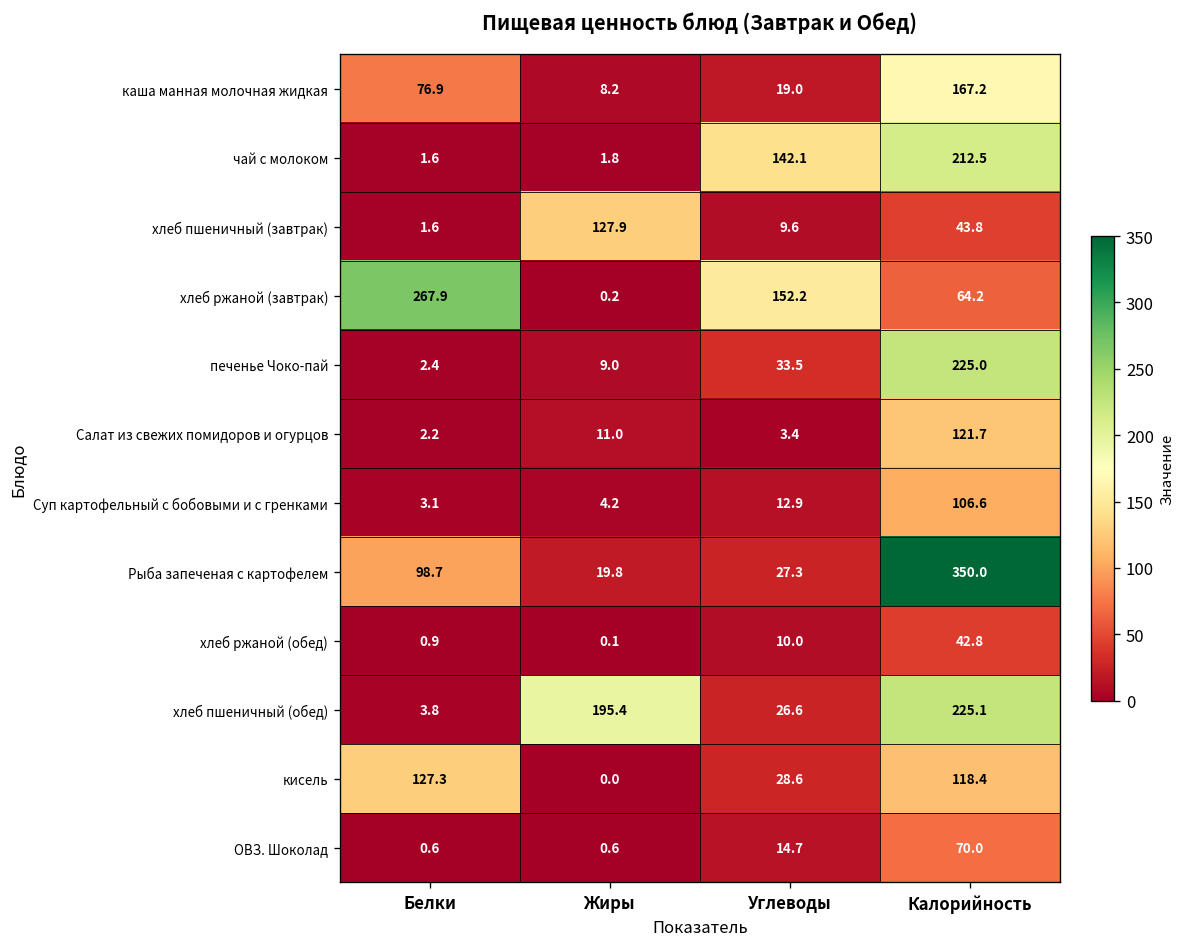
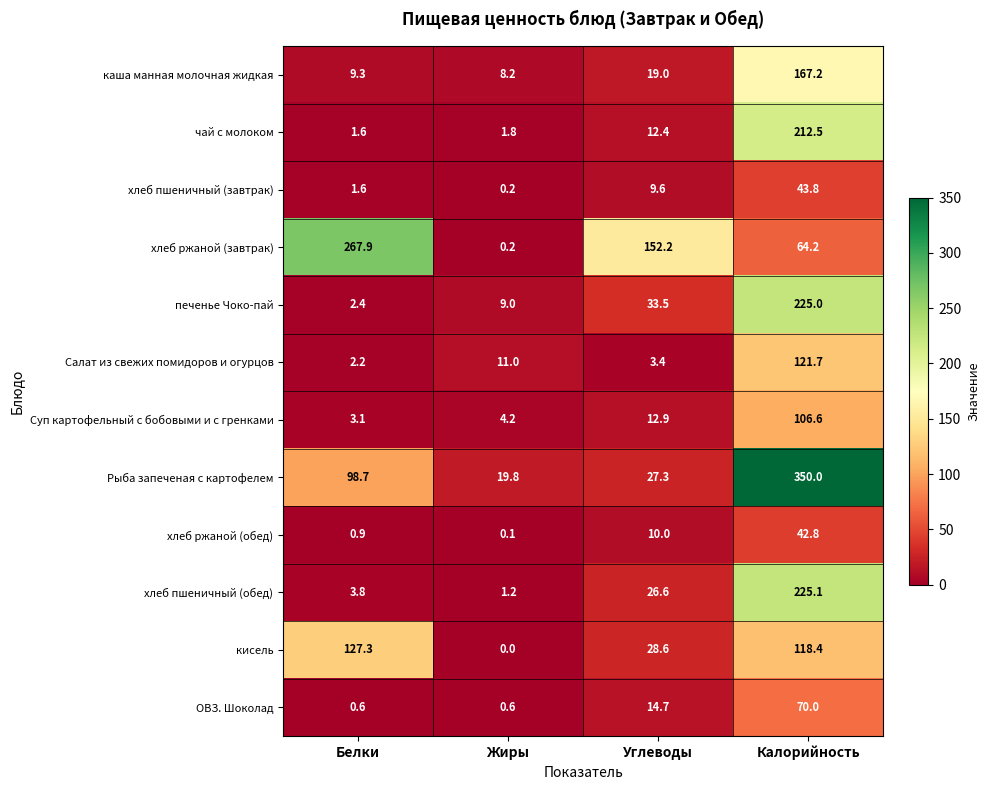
  {
    "каша манная молочная жидкая": {
-     "Белки": 76.9,
+     "Белки": 9.3,
      "Жиры": 8.2,
      "Углеводы": 19.0,
      "Калорийность": 167.2
    },
    "чай с молоком": {
      "Белки": 1.6,
      "Жиры": 1.8,
-     "Углеводы": 142.1,
+     "Углеводы": 12.4,
      "Калорийность": 212.5
    },
    "хлеб пшеничный (завтрак)": {
      "Белки": 1.6,
-     "Жиры": 127.9,
+     "Жиры": 0.2,
      "Углеводы": 9.6,
      "Калорийность": 43.8
    },
    "хлеб ржаной (завтрак)": {
      "Белки": 267.9,
      "Жиры": 0.2,
      "Углеводы": 152.2,
      "Калорийность": 64.2
    },
    "печенье Чоко-пай": {
      "Белки": 2.4,
      "Жиры": 9.0,
      "Углеводы": 33.5,
      "Калорийность": 225.0
    },
    "Салат из свежих помидоров и огурцов": {
      "Белки": 2.2,
      "Жиры": 11.0,
      "Углеводы": 3.4,
      "Калорийность": 121.7
    },
    "Суп картофельный с бобовыми и с гренками": {
      "Белки": 3.1,
      "Жиры": 4.2,
      "Углеводы": 12.9,
      "Калорийность": 106.6
    },
    "Рыба запеченая с картофелем": {
      "Белки": 98.7,
      "Жиры": 19.8,
      "Углеводы": 27.3,
      "Калорийность": 350.0
    },
    "хлеб ржаной (обед)": {
      "Белки": 0.9,
      "Жиры": 0.1,
      "Углеводы": 10.0,
      "Калорийность": 42.8
    },
    "хлеб пшеничный (обед)": {
      "Белки": 3.8,
-     "Жиры": 195.4,
+     "Жиры": 1.2,
      "Углеводы": 26.6,
      "Калорийность": 225.1
    },
    "кисель": {
      "Белки": 127.3,
      "Жиры": 0.0,
      "Углеводы": 28.6,
      "Калорийность": 118.4
    },
    "ОВЗ. Шоколад": {
      "Белки": 0.6,
      "Жиры": 0.6,
      "Углеводы": 14.7,
      "Калорийность": 70.0
    }
  }
